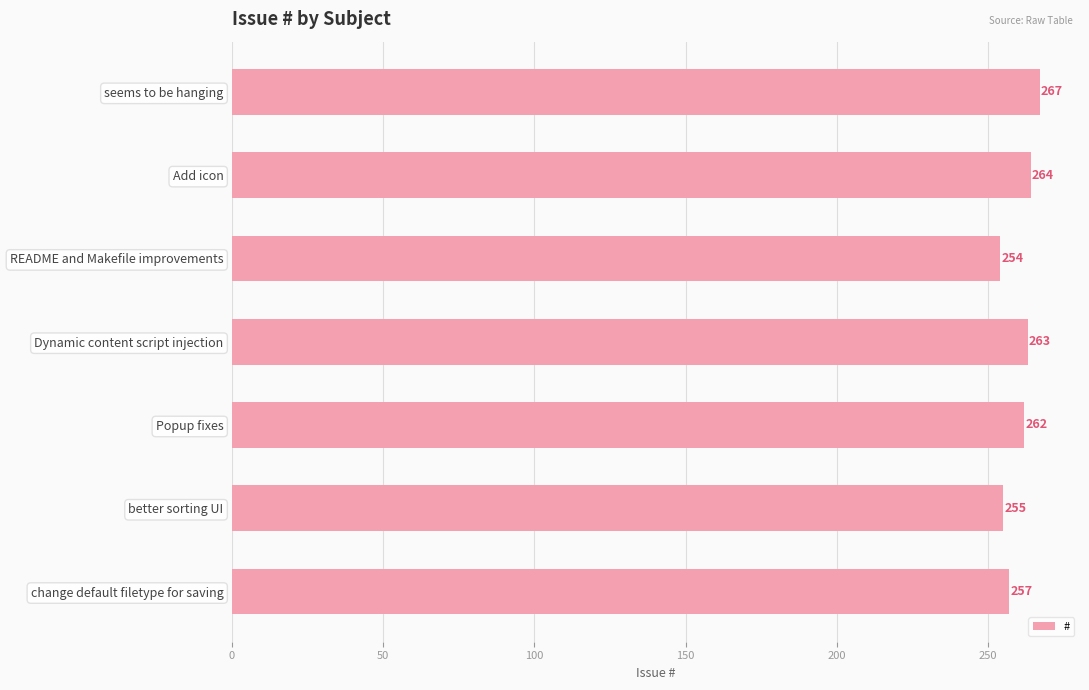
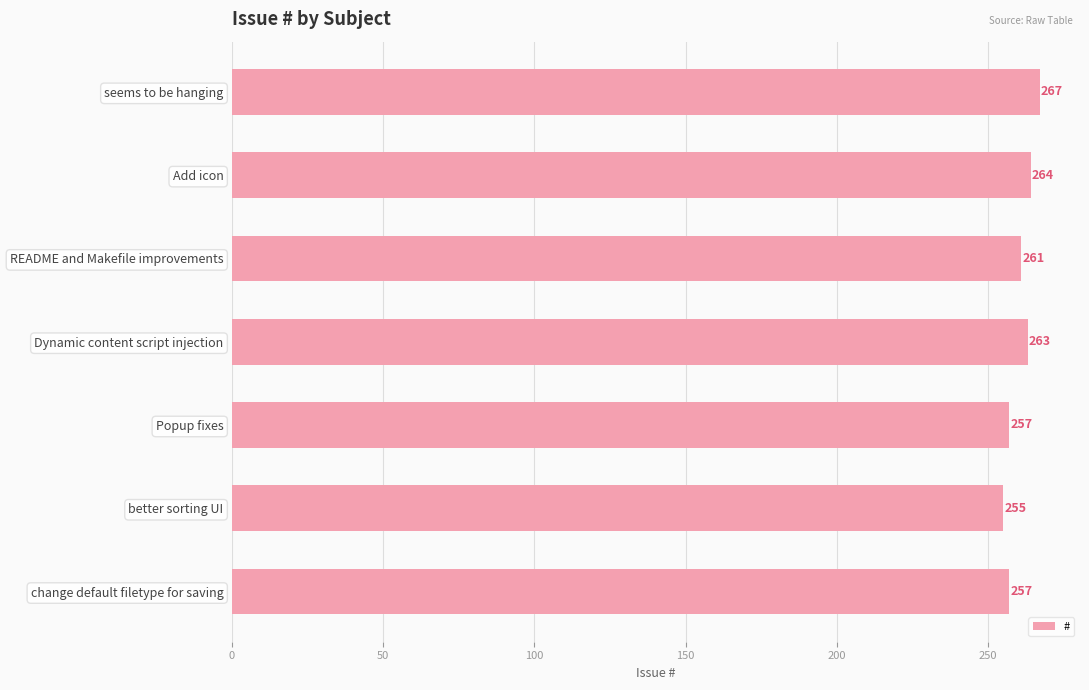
  {
    "seems to be hanging": 267,
    "Add icon": 264,
-   "README and Makefile improvements": 254,
+   "README and Makefile improvements": 261,
    "Dynamic content script injection": 263,
-   "Popup fixes": 262,
+   "Popup fixes": 257,
    "better sorting UI": 255,
    "change default filetype for saving": 257
  }
